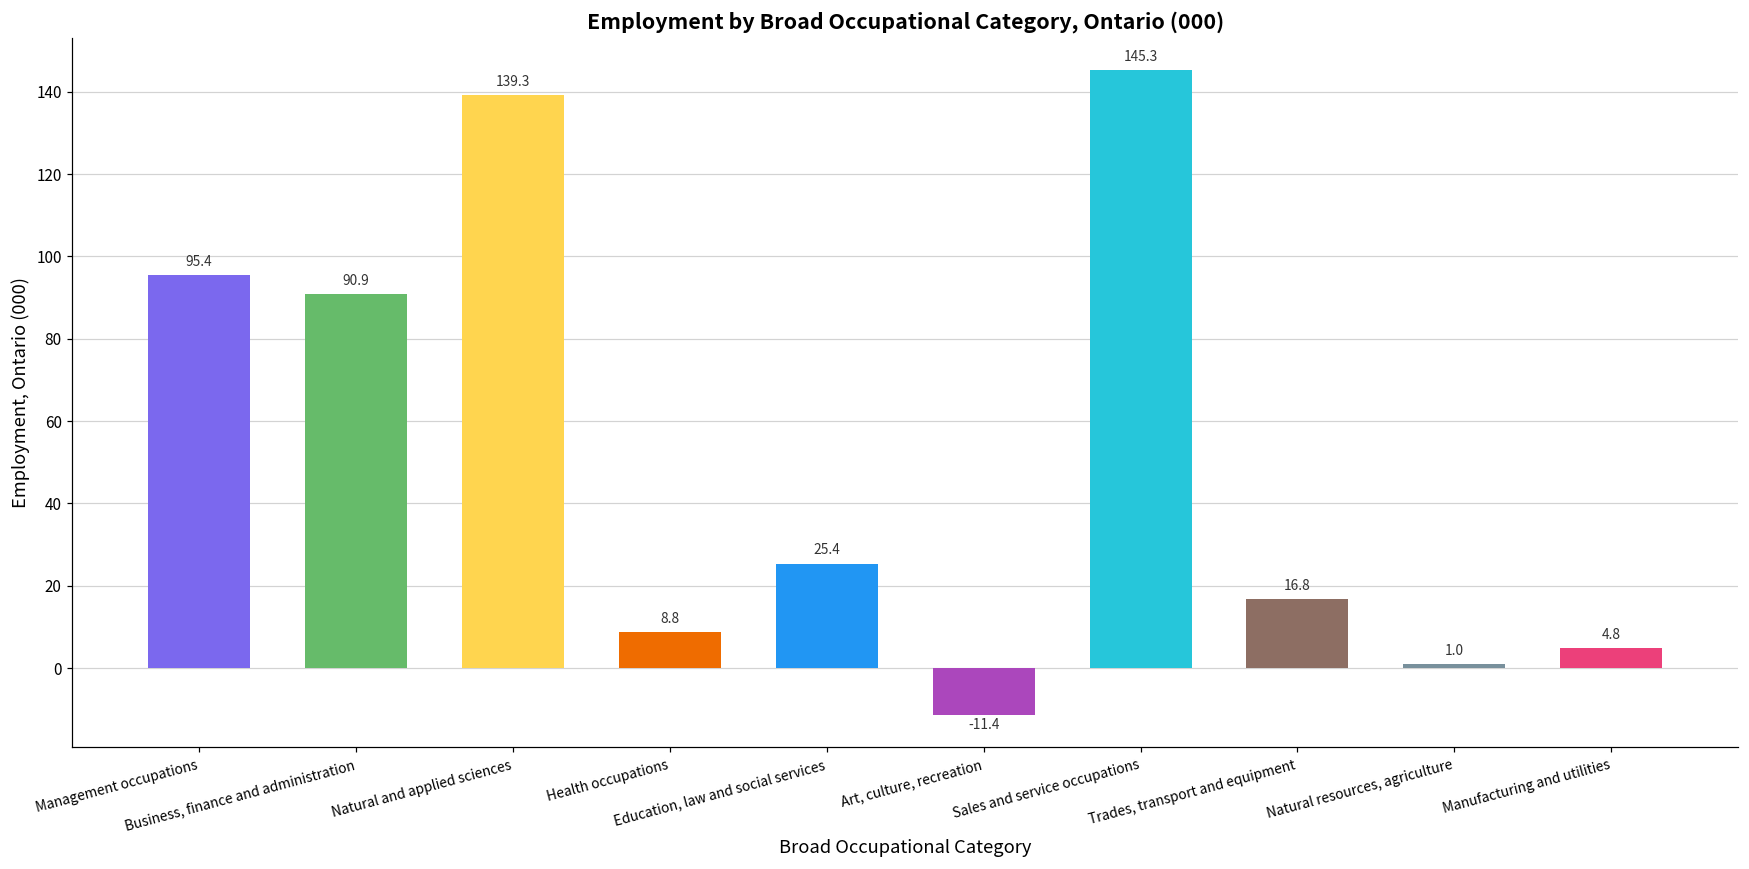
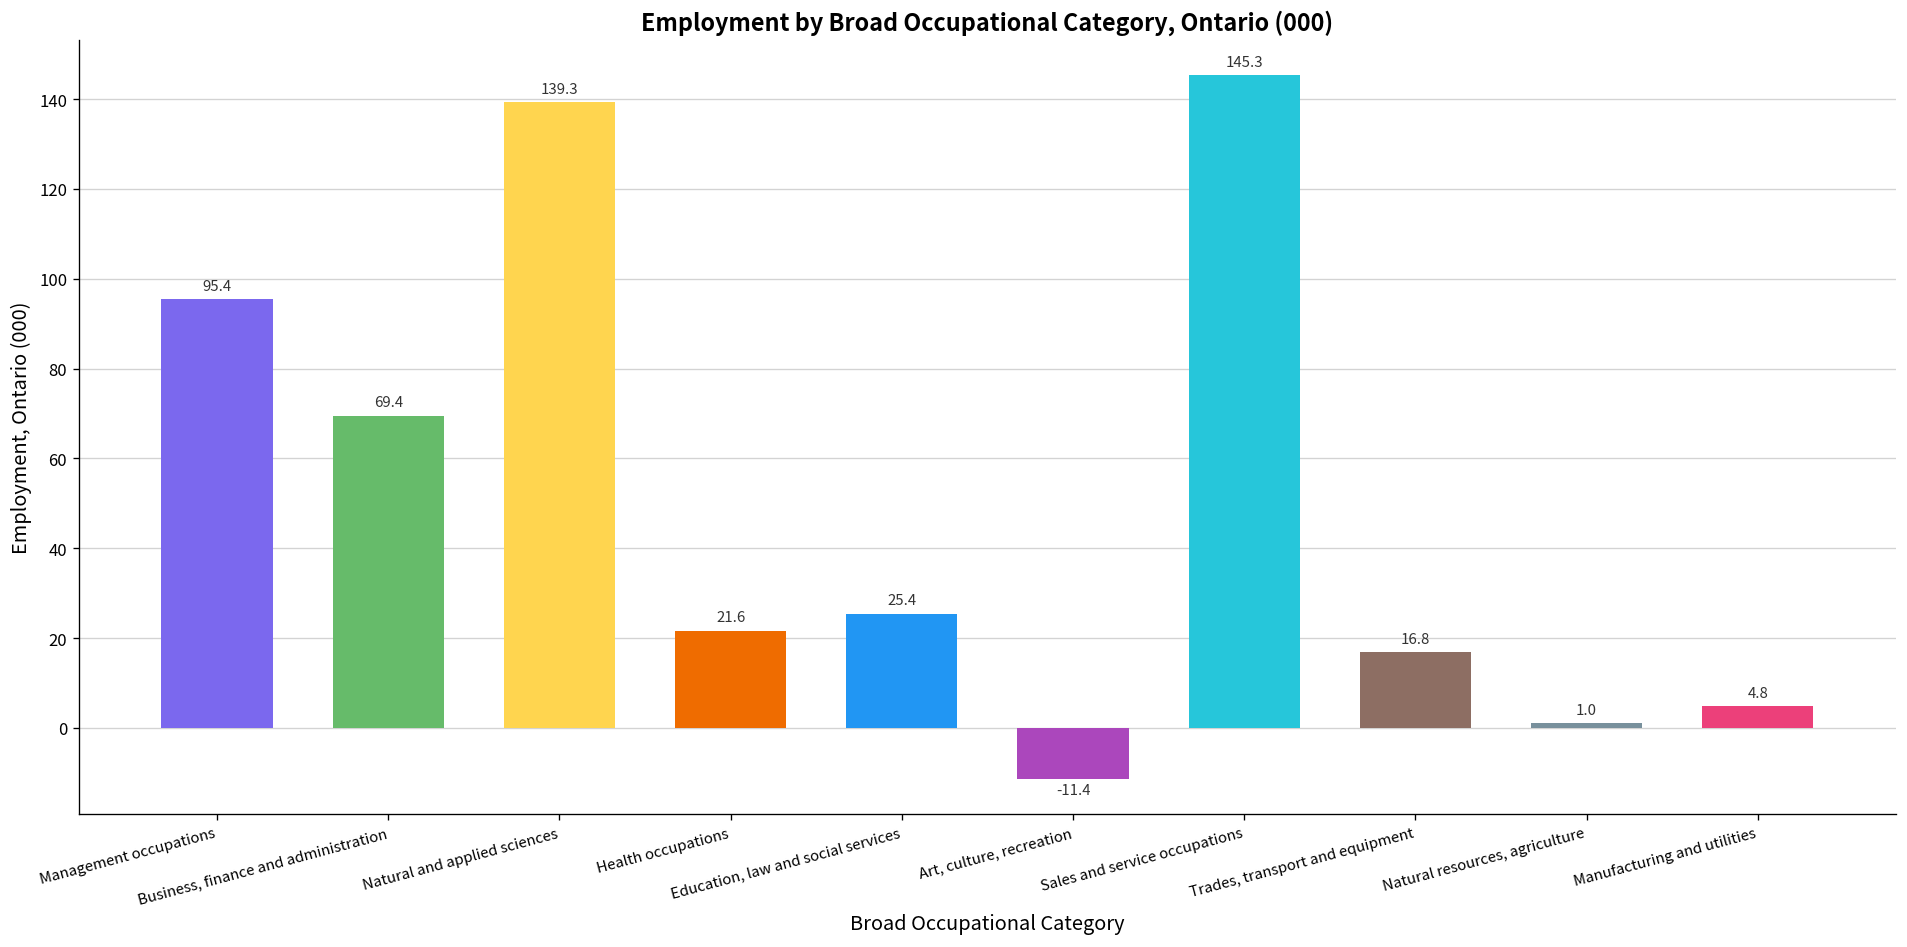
  {
    "Management occupations": 95.4,
-   "Business, finance and administration": 90.9,
+   "Business, finance and administration": 69.4,
    "Natural and applied sciences": 139.3,
-   "Health occupations": 8.8,
+   "Health occupations": 21.6,
    "Education, law and social services": 25.4,
    "Art, culture, recreation": -11.4,
    "Sales and service occupations": 145.3,
    "Trades, transport and equipment": 16.8,
    "Natural resources, agriculture": 1.0,
    "Manufacturing and utilities": 4.8
  }
